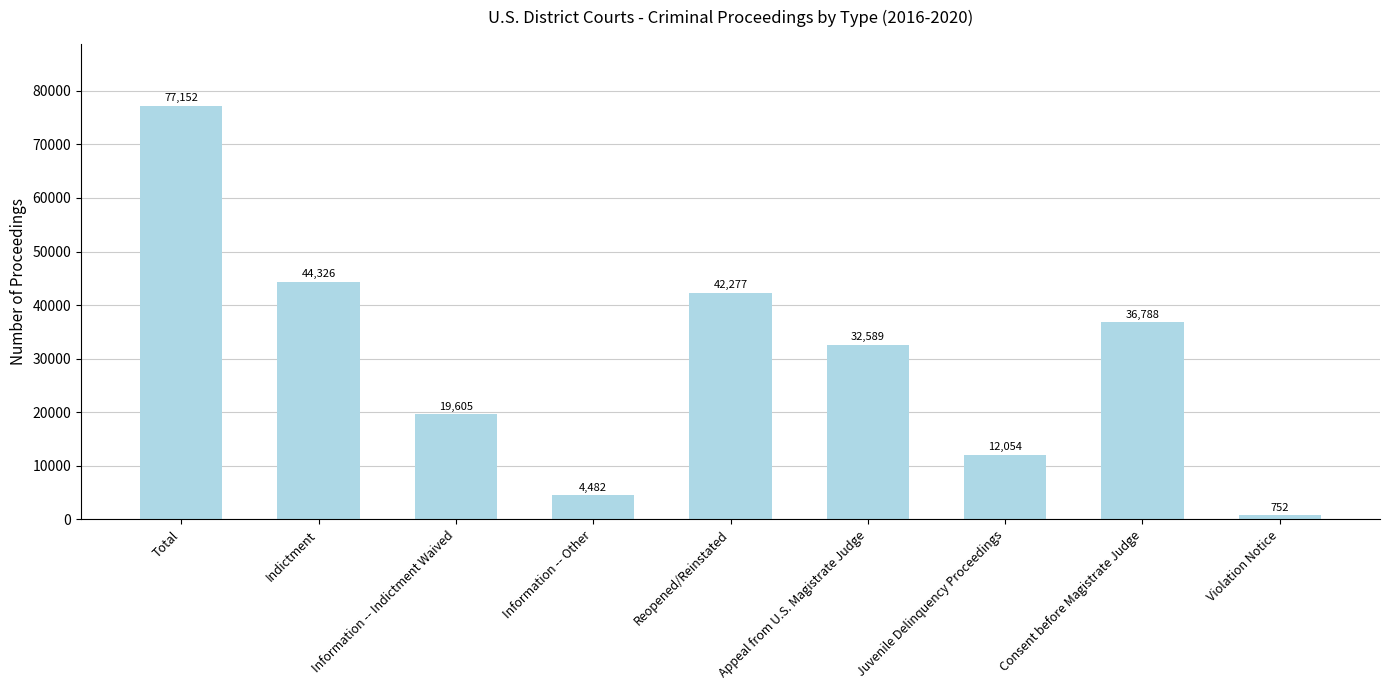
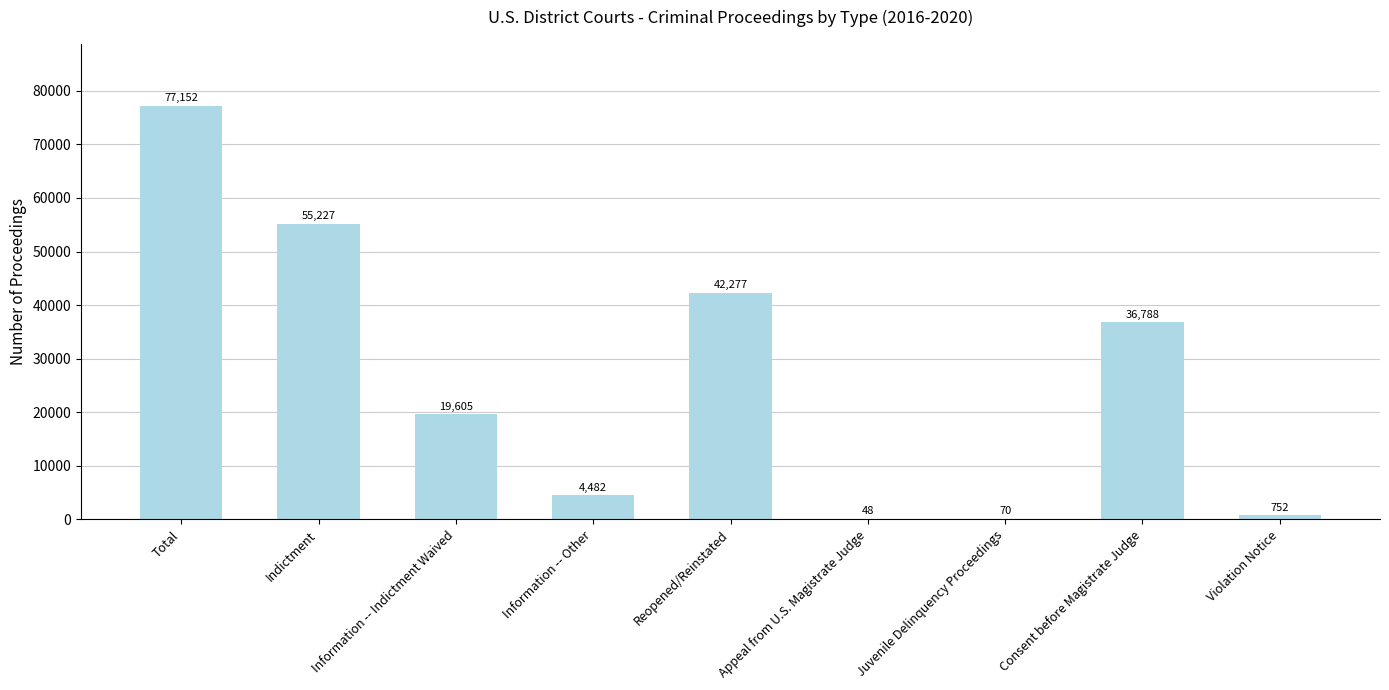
  {
    "Total": "77,152",
-   "Indictment": "44,326",
+   "Indictment": "55,227",
    "Information -- Indictment Waived": "19,605",
    "Information -- Other": "4,482",
    "Reopened/Reinstated": "42,277",
-   "Appeal from U.S. Magistrate Judge": "32,589",
-   "Juvenile Delinquency Proceedings": "12,054",
+   "Appeal from U.S. Magistrate Judge": "48",
+   "Juvenile Delinquency Proceedings": "70",
    "Consent before Magistrate Judge": "36,788",
    "Violation Notice": "752"
  }
